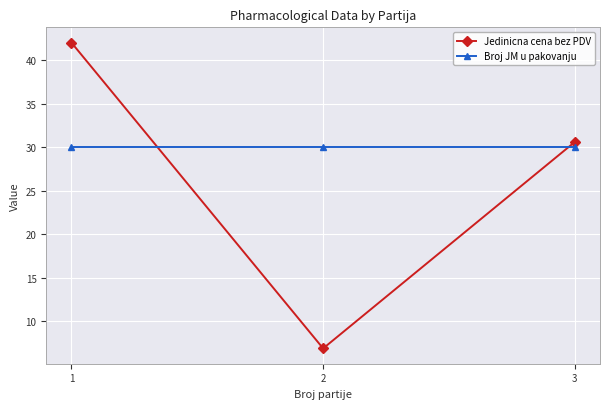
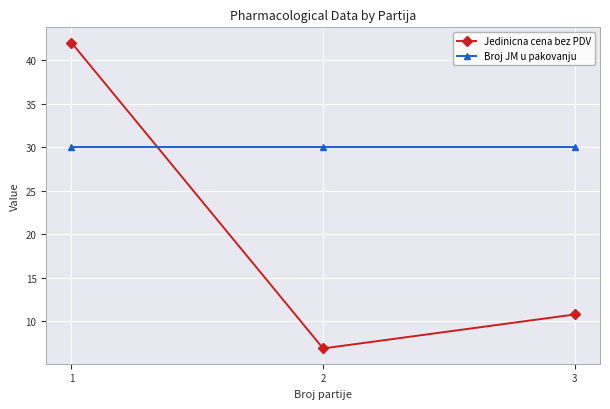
  {
    "Jedinicna cena bez PDV": {
      "1": 42,
      "2": 7,
-     "3": 31
+     "3": 11
    },
    "Broj JM u pakovanju": {
      "1": 30,
      "2": 30,
      "3": 30
    }
  }
